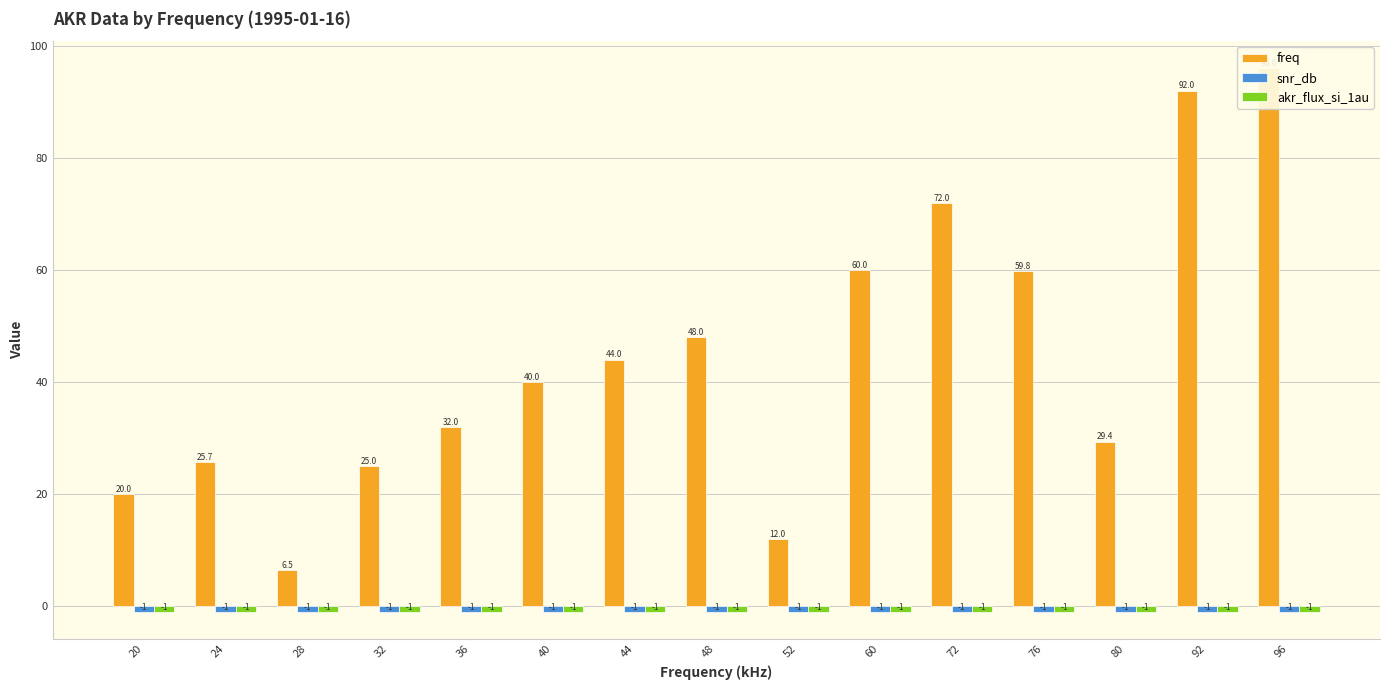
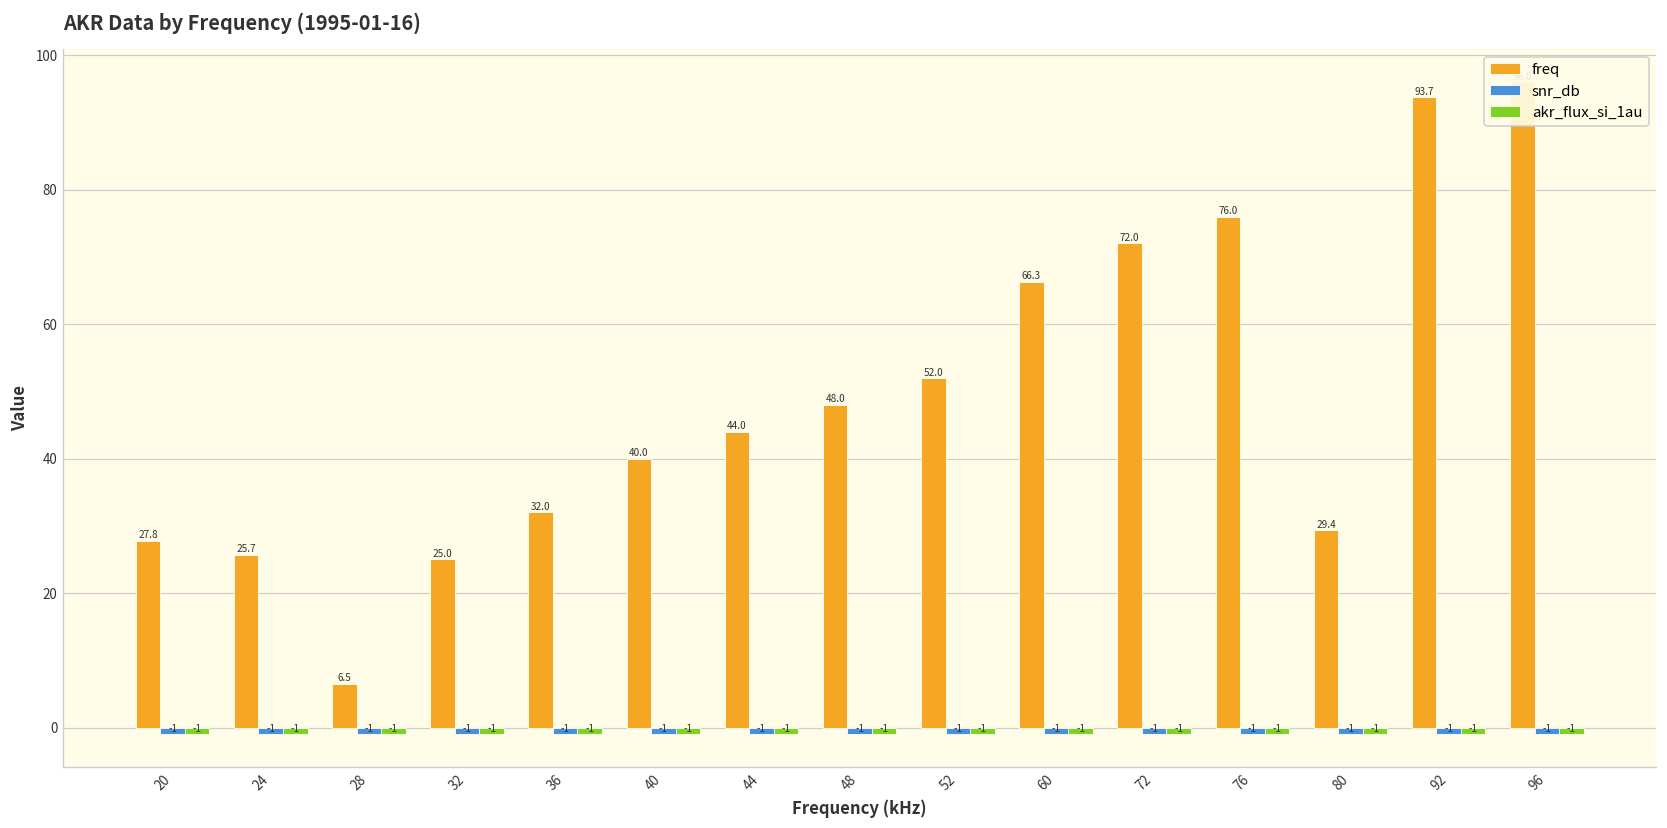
  {
    "freq": {
-     "20": 20.0,
+     "20": 27.8,
      "24": 25.7,
      "28": 6.5,
      "32": 25.0,
      "36": 32.0,
      "40": 40.0,
      "44": 44.0,
      "48": 48.0,
-     "52": 12.0,
-     "60": 60.0,
+     "52": 52.0,
+     "60": 66.3,
      "72": 72.0,
-     "76": 59.8,
+     "76": 76.0,
      "80": 29.4,
-     "92": 92.0
+     "92": 93.7
    },
    "snr_db": {
      "20": -1,
      "24": -1,
      "28": -1,
      "32": -1,
      "36": -1,
      "40": -1,
      "44": -1,
      "48": -1,
      "52": -1,
      "60": -1,
      "72": -1,
      "76": -1,
      "80": -1,
      "92": -1,
      "96": -1
    },
    "akr_flux_si_1au": {
      "20": -1,
      "24": -1,
      "28": -1,
      "32": -1,
      "36": -1,
      "40": -1,
      "44": -1,
      "48": -1,
      "52": -1,
      "60": -1,
      "72": -1,
      "76": -1,
      "80": -1,
      "92": -1,
      "96": -1
    }
  }
